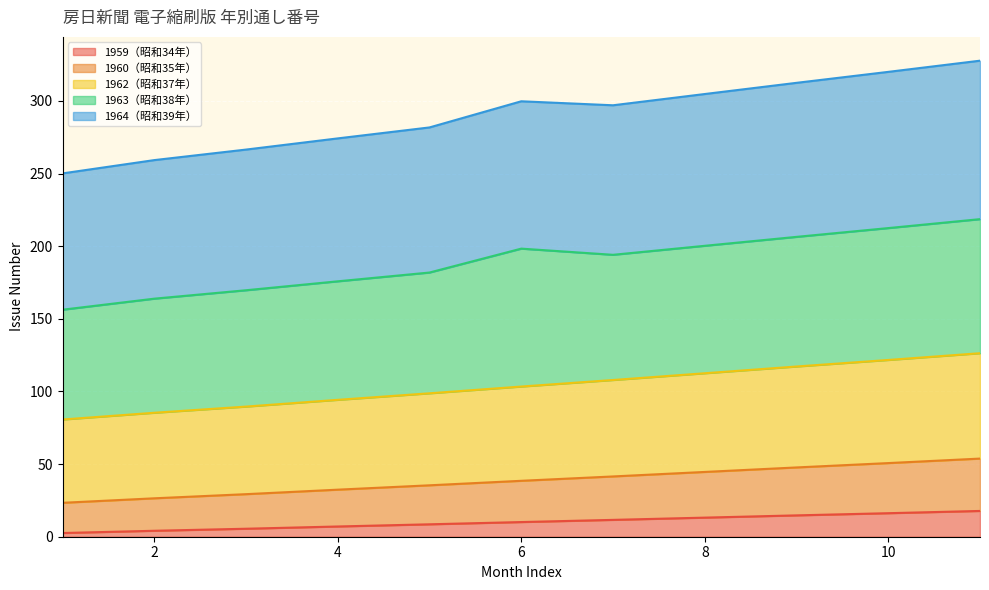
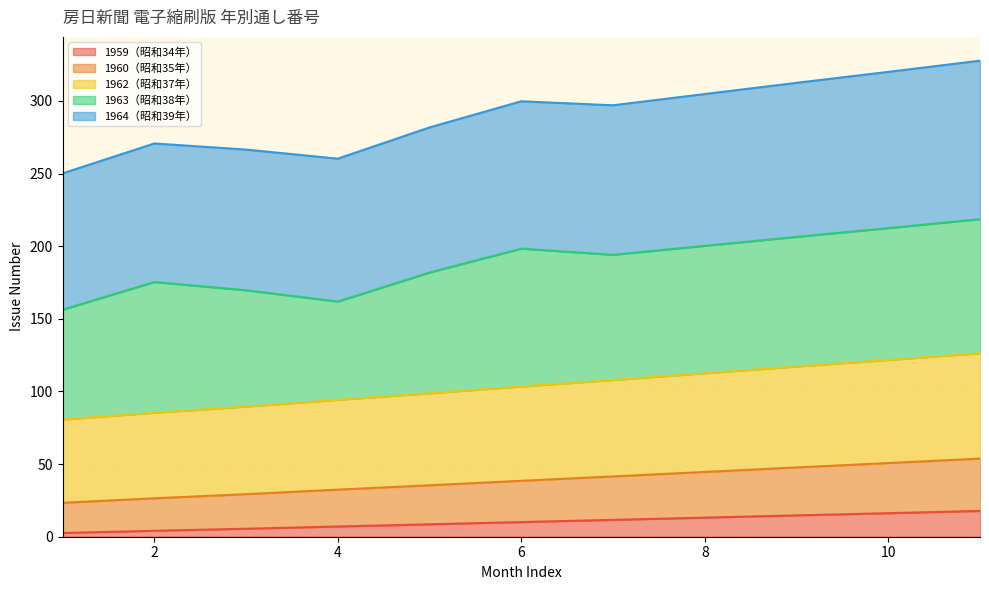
  {
    "1962（昭和37年）": {
      "2": 59,
      "4": 62,
      "6": 65,
      "8": 68,
      "10": 71
    },
    "1963（昭和38年）": {
-     "2": 79,
-     "4": 82,
+     "2": 90,
+     "4": 68,
      "6": 95,
      "8": 88,
      "10": 91
    },
    "1964（昭和39年）": {
      "2": 95,
      "4": 98,
      "6": 101,
      "8": 105,
      "10": 108
    }
  }
